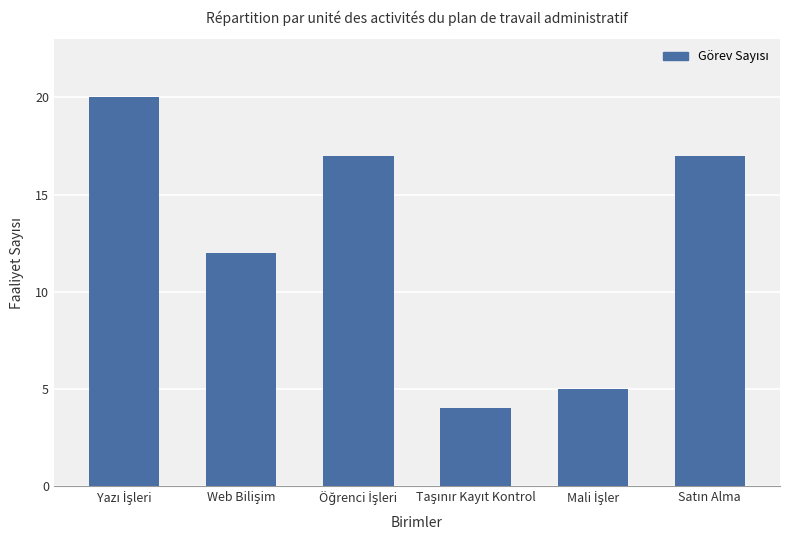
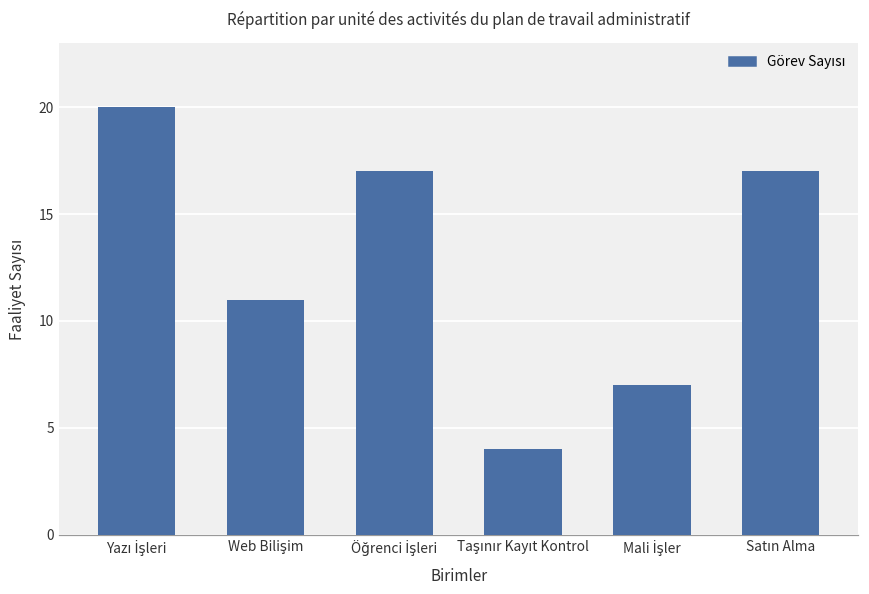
  {
    "Yazı İşleri": 20,
-   "Web Bilişim": 12,
+   "Web Bilişim": 11,
    "Öğrenci İşleri": 17,
    "Taşınır Kayıt Kontrol": 4,
-   "Mali İşler": 5,
+   "Mali İşler": 7,
    "Satın Alma": 17
  }
